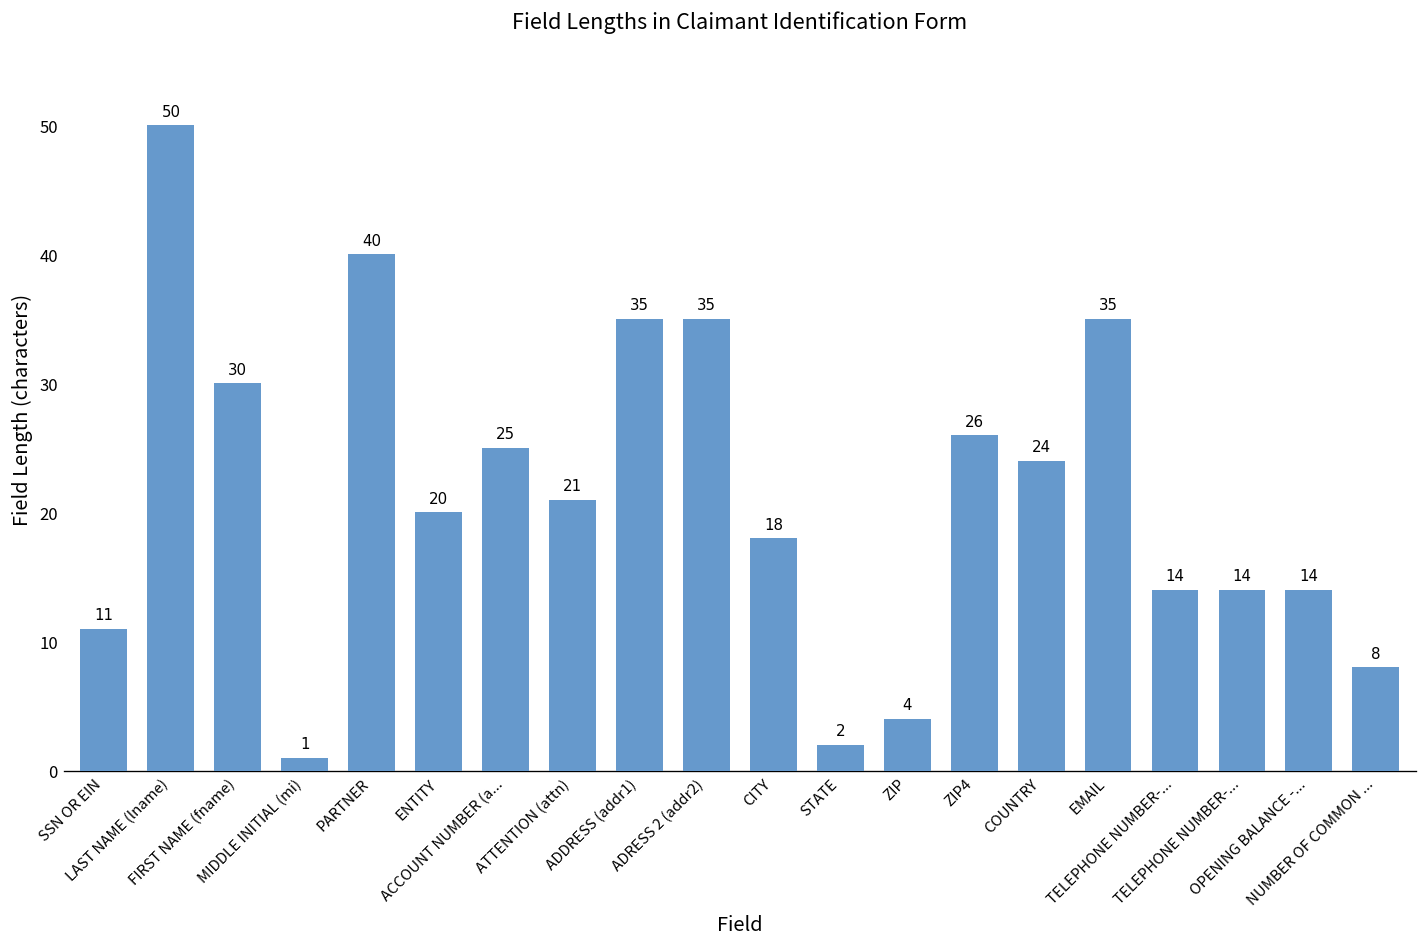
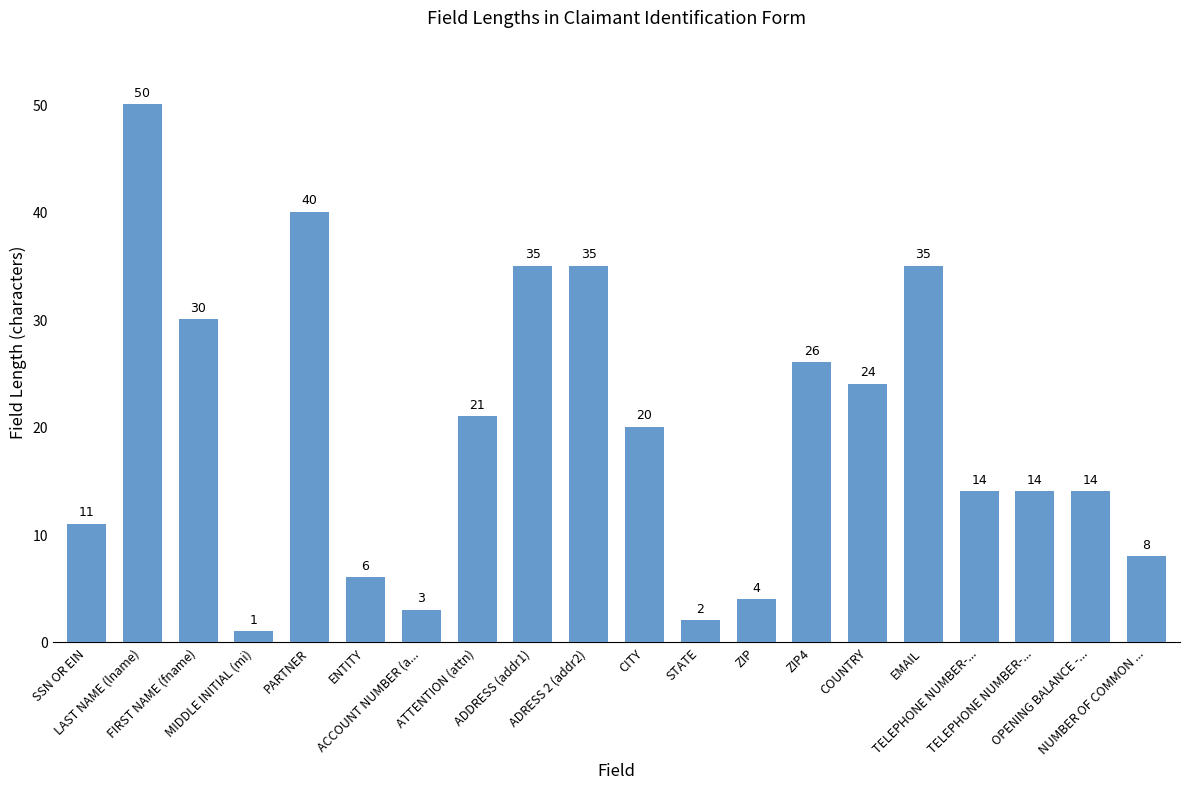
  {
    "SSN OR EIN": 11,
    "LAST NAME (lname)": 50,
    "FIRST NAME (fname)": 30,
    "MIDDLE INITIAL (mi)": 1,
    "PARTNER": 40,
-   "ENTITY": 20,
-   "ACCOUNT NUMBER (a...": 25,
+   "ENTITY": 6,
+   "ACCOUNT NUMBER (a...": 3,
    "ATTENTION (attn)": 21,
    "ADDRESS (addr1)": 35,
    "ADRESS 2 (addr2)": 35,
-   "CITY": 18,
+   "CITY": 20,
    "STATE": 2,
    "ZIP": 4,
    "ZIP4": 26,
    "COUNTRY": 24,
    "EMAIL": 35,
    "OPENING BALANCE -...": 14,
    "NUMBER OF COMMON ...": 8
  }
